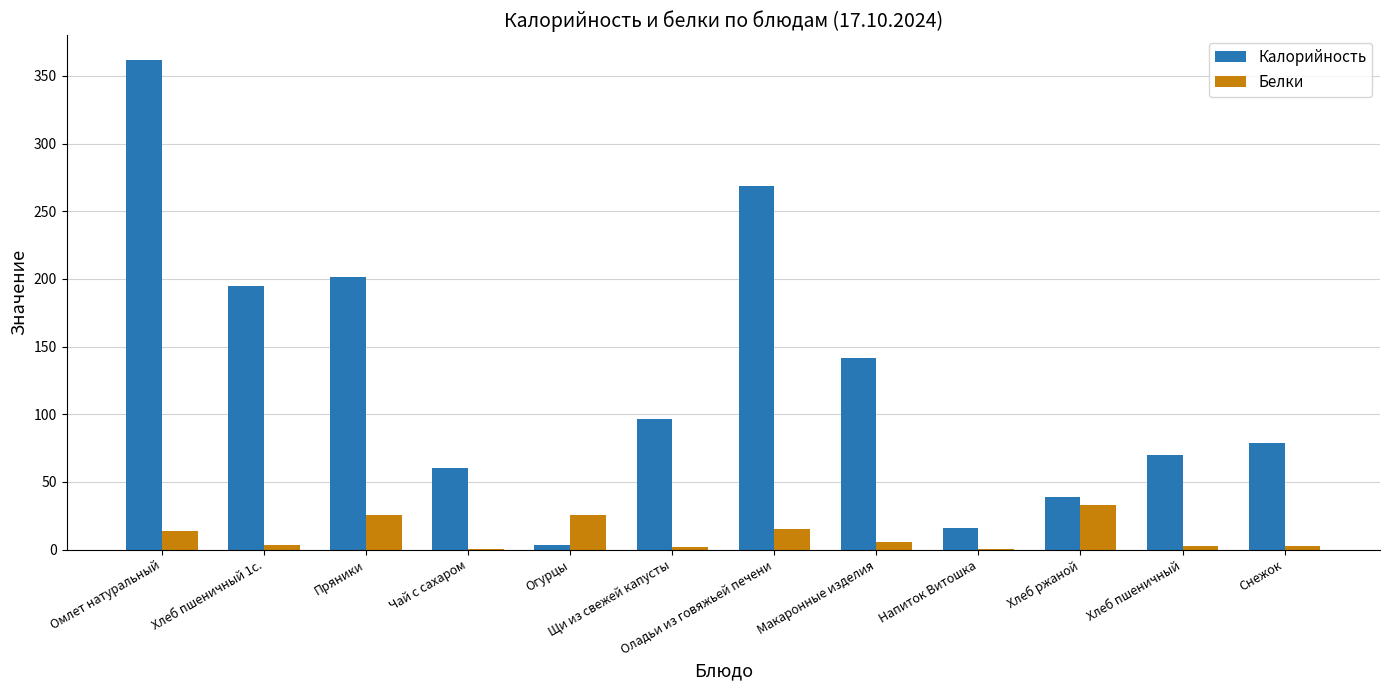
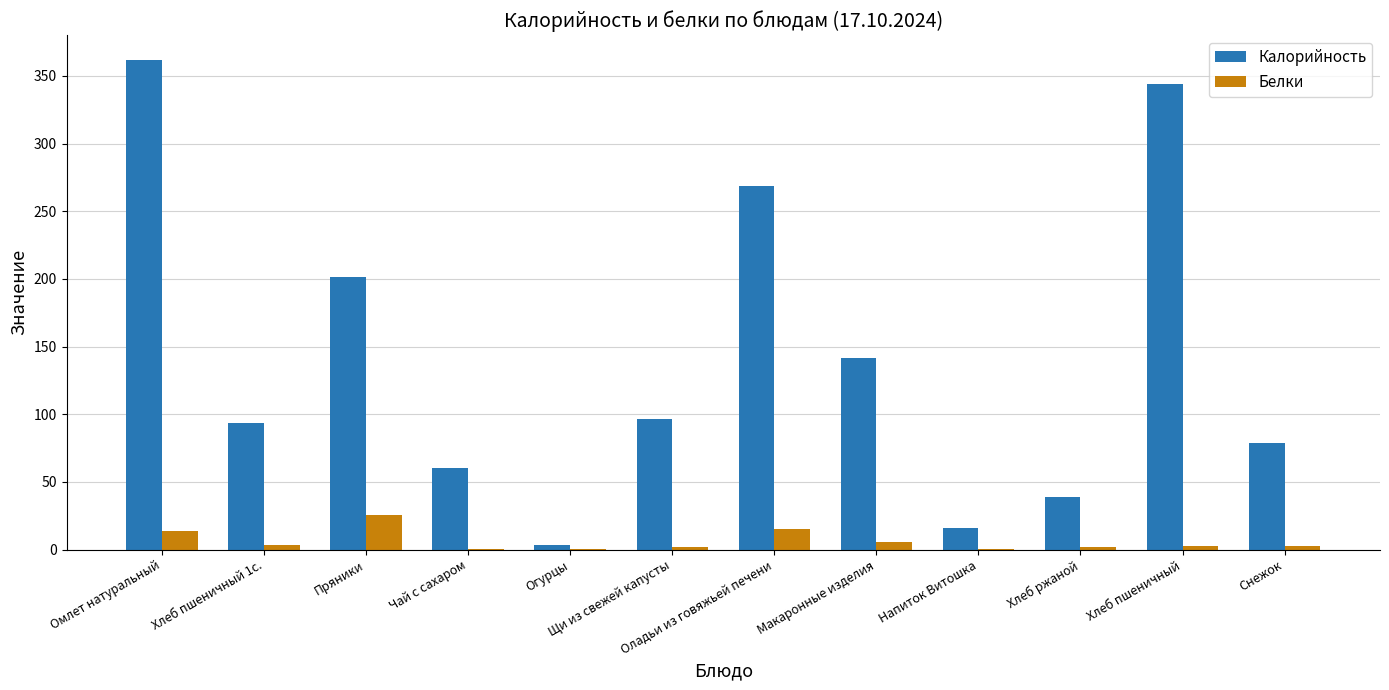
  {
    "Калорийность": {
      "Омлет натуральный": 362,
-     "Хлеб пшеничный 1с.": 195,
+     "Хлеб пшеничный 1с.": 94,
      "Пряники": 201,
      "Чай с сахаром": 60,
      "Огурцы": 4,
      "Щи из свежей капусты": 97,
      "Оладьи из говяжьей печени": 268,
      "Макаронные изделия": 141,
      "Напиток Витошка": 16,
      "Хлеб ржаной": 39,
-     "Хлеб пшеничный": 70,
+     "Хлеб пшеничный": 344,
      "Снежок": 79
    },
    "Белки": {
      "Омлет натуральный": 14,
      "Хлеб пшеничный 1с.": 3,
      "Пряники": 26,
-     "Огурцы": 26,
+     "Огурцы": 1,
      "Оладьи из говяжьей печени": 15,
      "Макаронные изделия": 6,
-     "Хлеб ржаной": 33,
+     "Хлеб ржаной": 2,
      "Хлеб пшеничный": 2,
      "Снежок": 3
    }
  }
